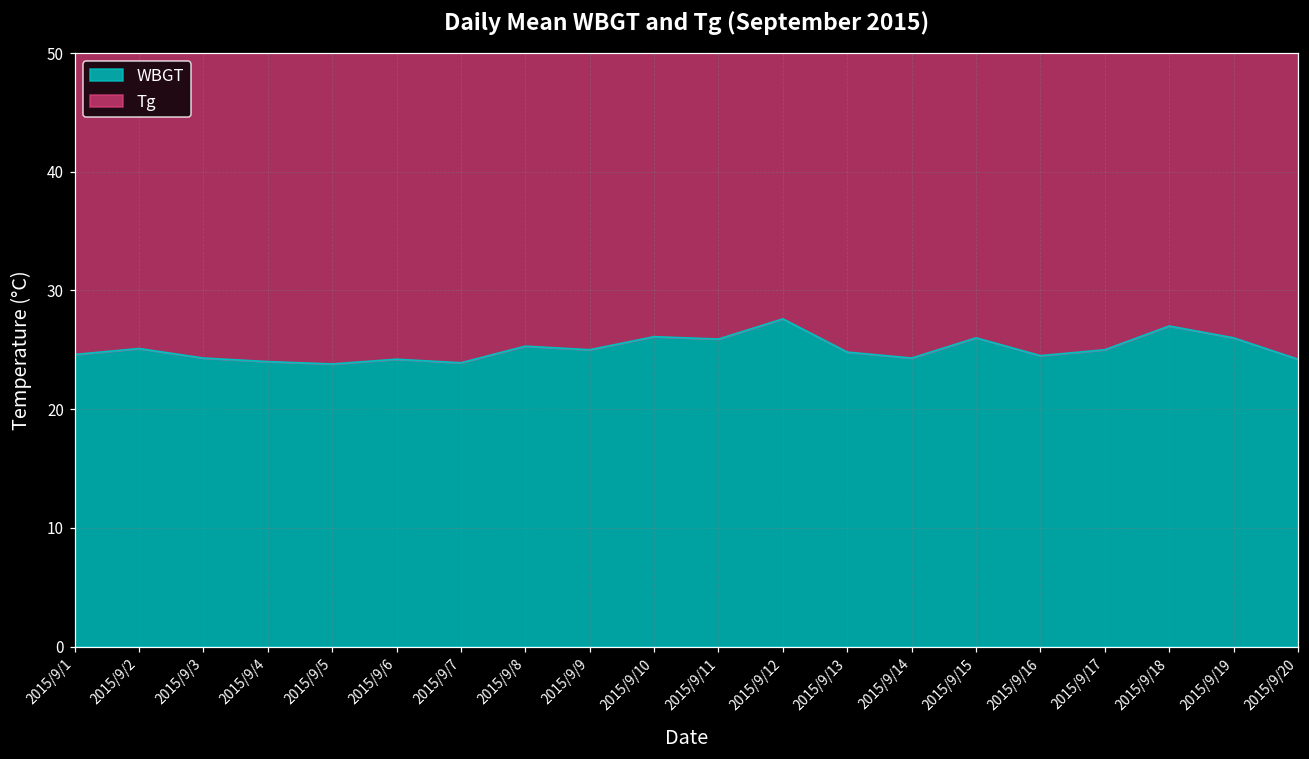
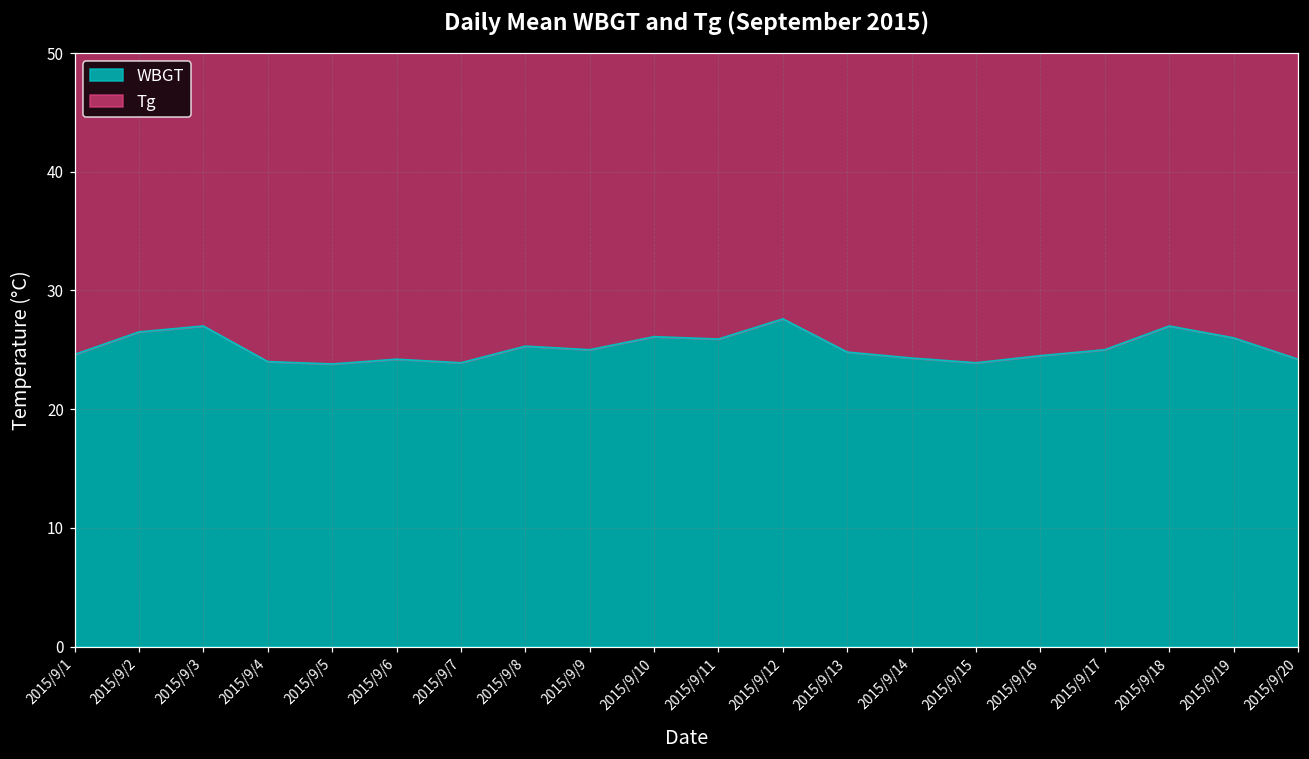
  {
    "WBGT": {
      "2015/9/1": 24.6,
-     "2015/9/2": 25.1,
-     "2015/9/3": 24.3,
+     "2015/9/2": 26.5,
+     "2015/9/3": 27.0,
      "2015/9/4": 24.0,
      "2015/9/5": 23.8,
      "2015/9/6": 24.2,
      "2015/9/7": 23.9,
      "2015/9/8": 25.3,
      "2015/9/9": 25.0,
      "2015/9/10": 26.1,
      "2015/9/11": 25.9,
      "2015/9/12": 27.6,
      "2015/9/13": 24.8,
      "2015/9/14": 24.3,
-     "2015/9/15": 26.0,
+     "2015/9/15": 23.9,
      "2015/9/16": 24.5,
      "2015/9/17": 25.0,
      "2015/9/18": 27.0,
      "2015/9/19": 26.0,
      "2015/9/20": 24.2
    }
  }
